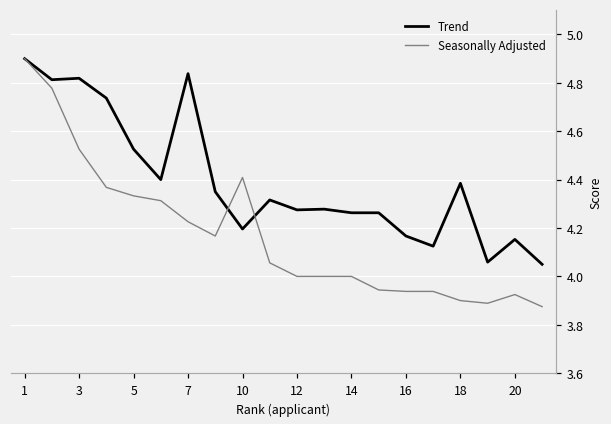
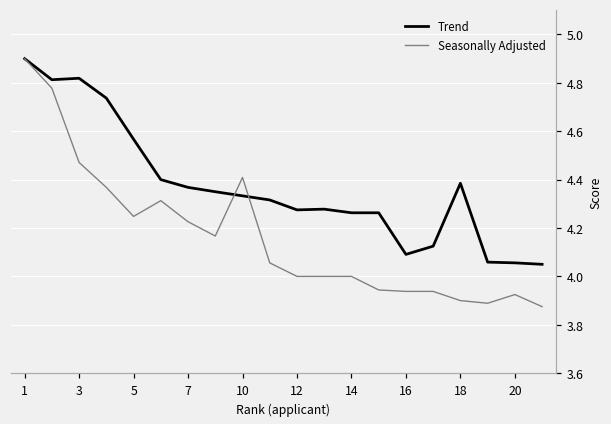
  {
    "Trend": {
      "3": 4.82,
-     "5": 4.53,
-     "7": 4.84,
-     "10": 4.20,
+     "5": 4.57,
+     "7": 4.37,
+     "10": 4.33,
      "12": 4.28,
      "14": 4.26,
-     "16": 4.17,
+     "16": 4.09,
      "18": 4.39,
-     "20": 4.15
+     "20": 4.06
    },
    "Seasonally Adjusted": {
-     "3": 4.53,
-     "5": 4.33,
+     "3": 4.47,
+     "5": 4.25,
      "7": 4.23,
      "10": 4.41,
      "12": 4.00,
      "14": 4.00,
      "16": 3.94,
      "18": 3.90,
      "20": 3.93
    }
  }
